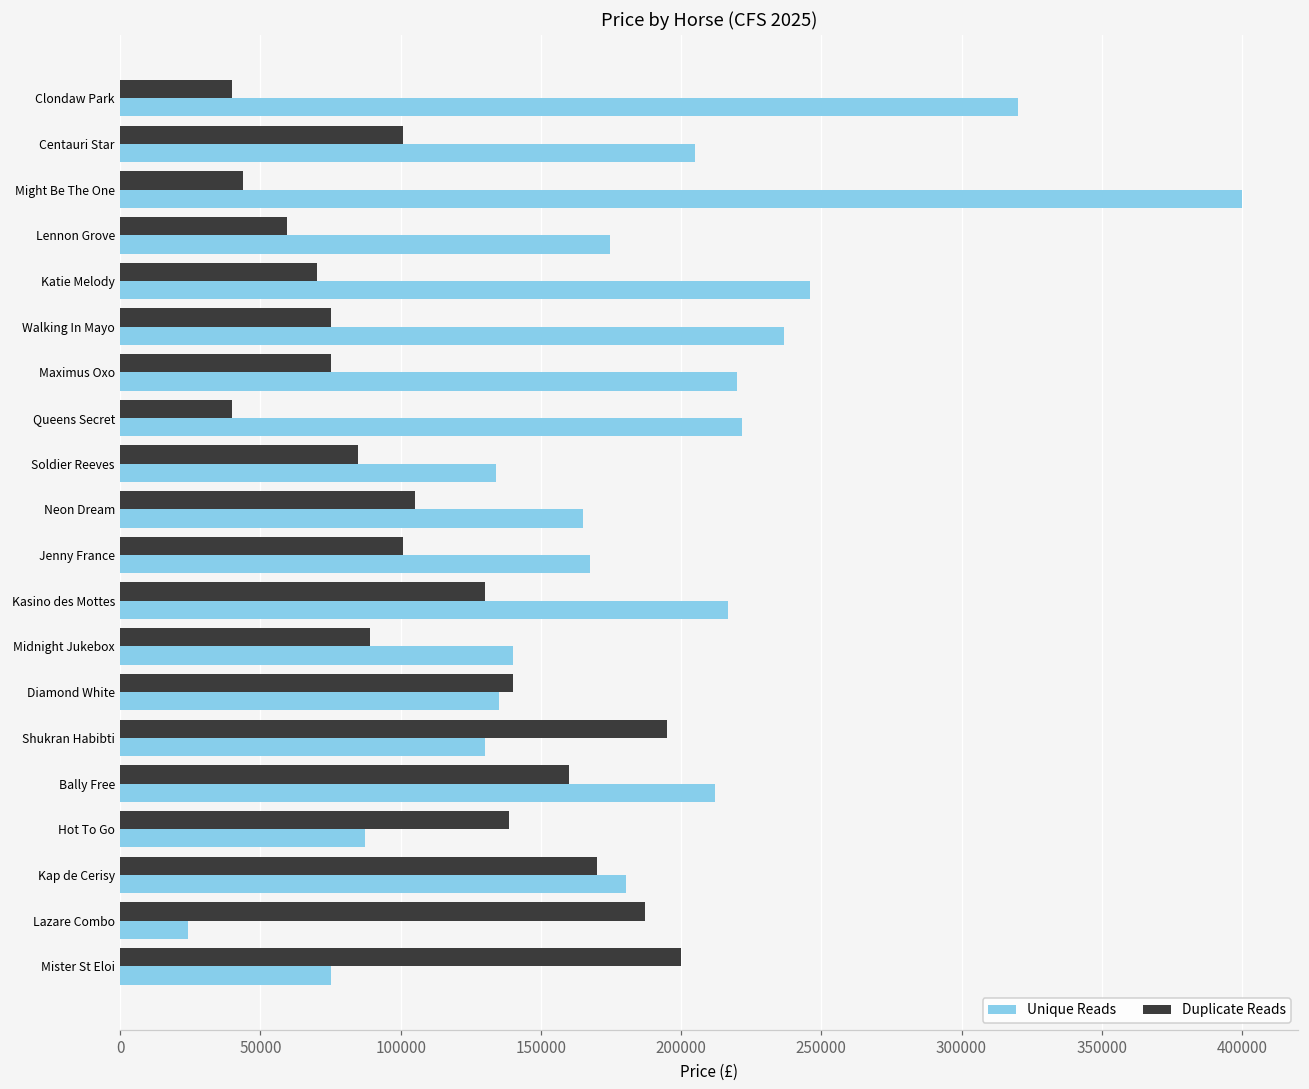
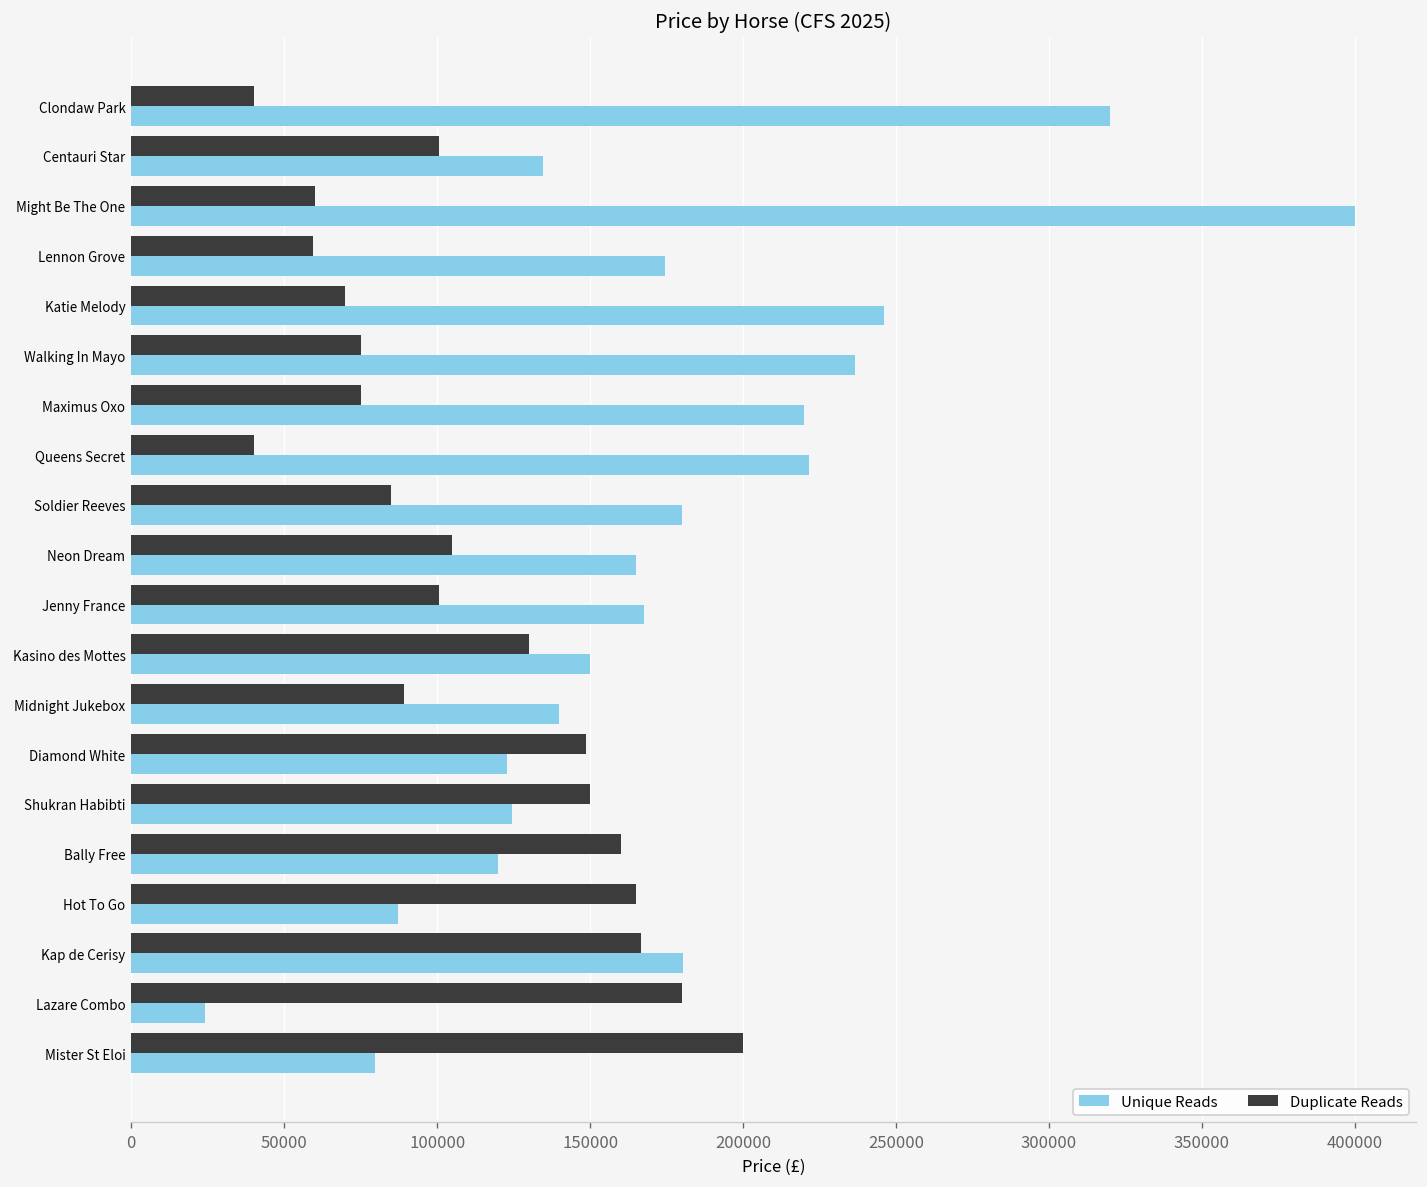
  {
    "Unique Reads": {
      "Clondaw Park": 320000,
-     "Centauri Star": 205000,
+     "Centauri Star": 135000,
      "Might Be The One": 400000,
      "Lennon Grove": 175000,
      "Katie Melody": 246000,
      "Walking In Mayo": 237000,
      "Maximus Oxo": 220000,
      "Queens Secret": 222000,
-     "Soldier Reeves": 134000,
+     "Soldier Reeves": 180000,
      "Neon Dream": 165000,
      "Jenny France": 168000,
-     "Kasino des Mottes": 217000,
+     "Kasino des Mottes": 150000,
      "Midnight Jukebox": 140000,
-     "Diamond White": 135000,
-     "Shukran Habibti": 130000,
-     "Bally Free": 212000,
+     "Diamond White": 123000,
+     "Shukran Habibti": 124000,
+     "Bally Free": 120000,
      "Hot To Go": 87000,
      "Kap de Cerisy": 180000,
      "Lazare Combo": 24000,
-     "Mister St Eloi": 75000
+     "Mister St Eloi": 80000
    },
    "Duplicate Reads": {
      "Clondaw Park": 40000,
      "Centauri Star": 101000,
-     "Might Be The One": 44000,
+     "Might Be The One": 60000,
      "Lennon Grove": 60000,
      "Katie Melody": 70000,
      "Walking In Mayo": 75000,
      "Maximus Oxo": 75000,
      "Queens Secret": 40000,
      "Soldier Reeves": 85000,
      "Neon Dream": 105000,
      "Jenny France": 101000,
      "Kasino des Mottes": 130000,
      "Midnight Jukebox": 89000,
-     "Diamond White": 140000,
-     "Shukran Habibti": 195000,
+     "Diamond White": 149000,
+     "Shukran Habibti": 150000,
      "Bally Free": 160000,
-     "Hot To Go": 139000,
-     "Kap de Cerisy": 170000,
-     "Lazare Combo": 187000,
+     "Hot To Go": 165000,
+     "Kap de Cerisy": 167000,
+     "Lazare Combo": 180000,
      "Mister St Eloi": 200000
    }
  }
